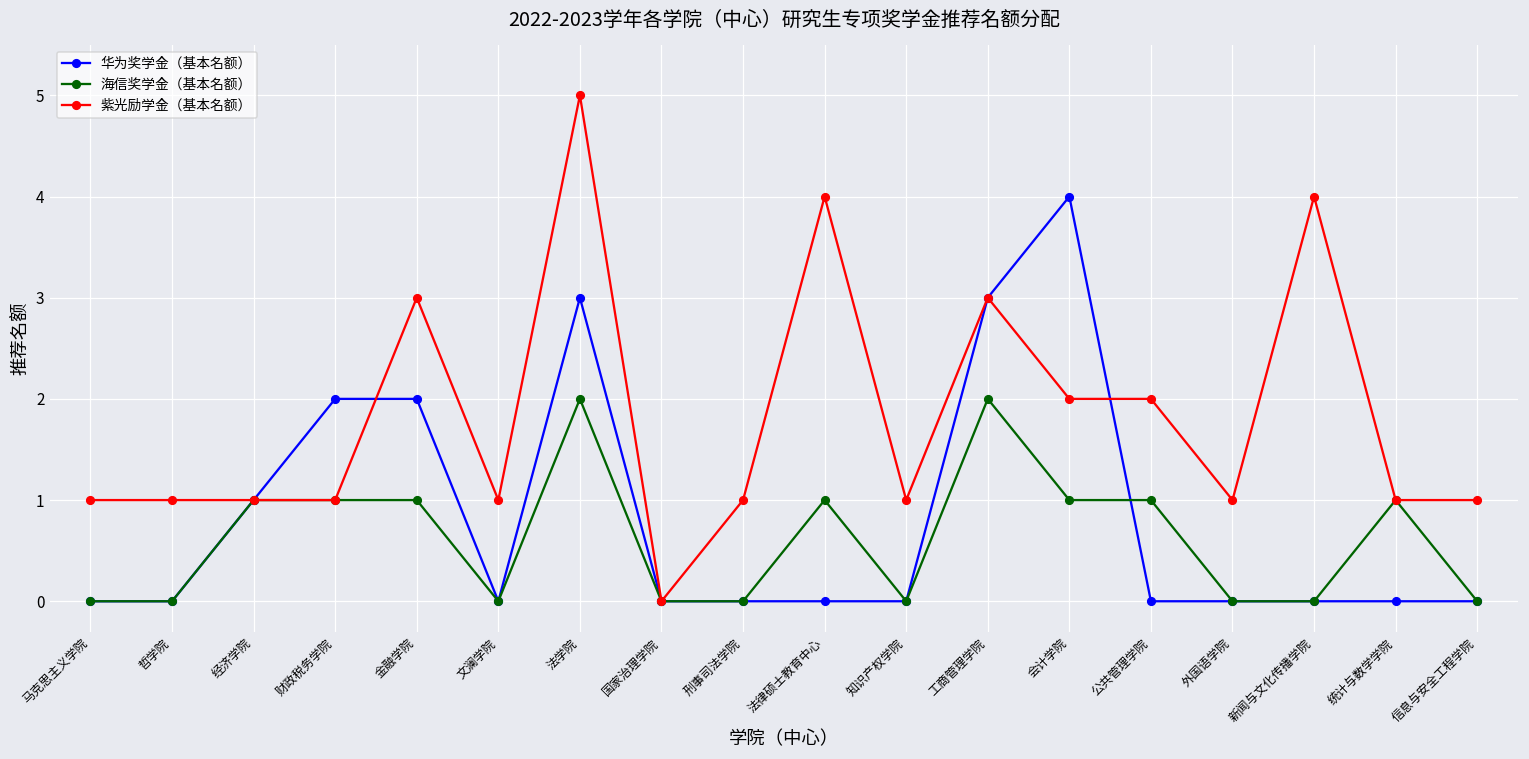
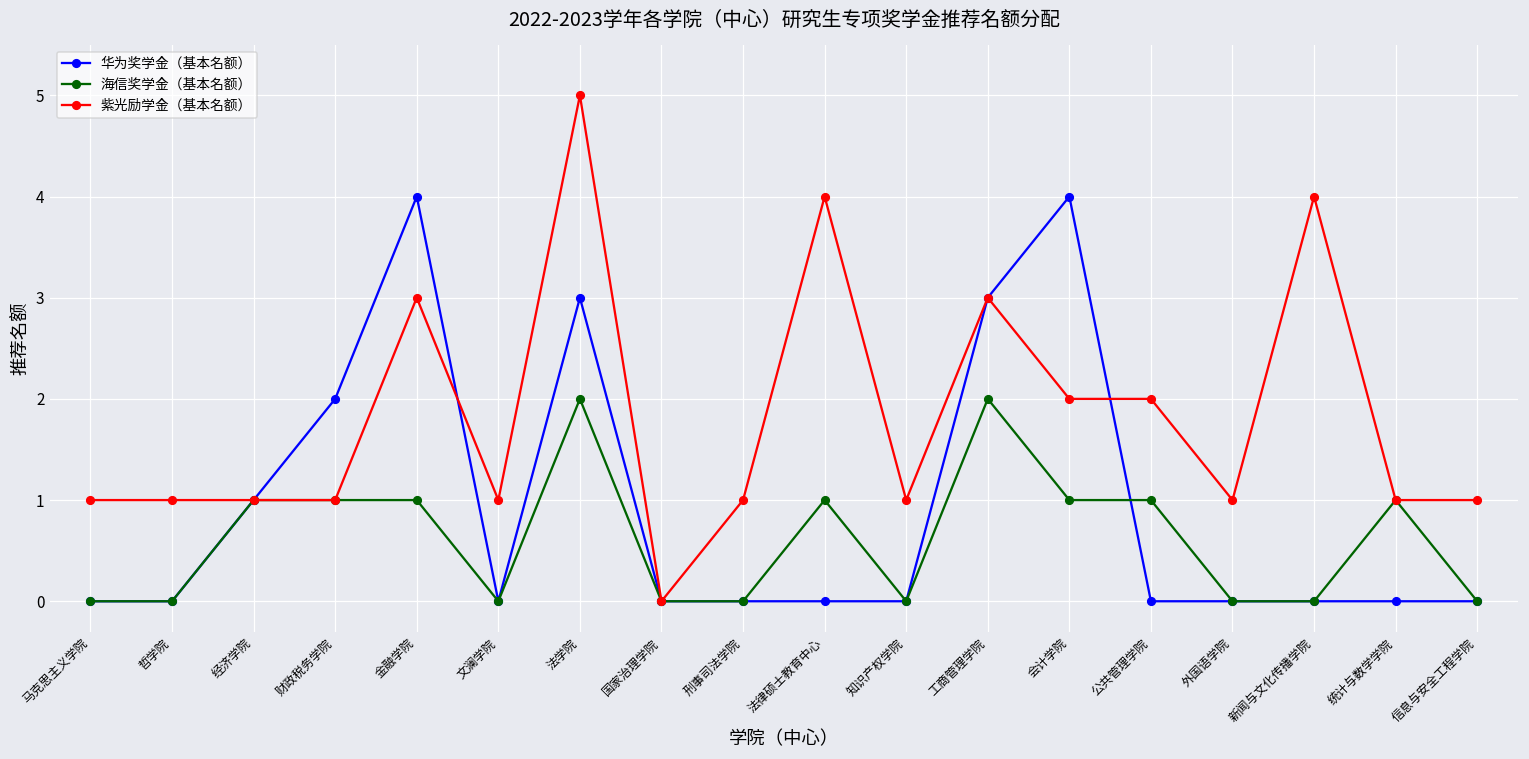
  {
    "华为奖学金（基本名额）": {
      "财政税务学院": 2,
-     "金融学院": 2,
+     "金融学院": 4,
      "法学院": 3,
      "法律硕士教育中心": 0,
      "会计学院": 4,
      "公共管理学院": 0,
      "统计与数学学院": 0
    },
    "海信奖学金（基本名额）": {
      "金融学院": 1,
      "法学院": 2,
      "法律硕士教育中心": 1,
      "工商管理学院": 2,
      "会计学院": 1,
      "公共管理学院": 1
    },
    "紫光励学金（基本名额）": {
      "马克思主义学院": 1,
      "哲学院": 1,
      "金融学院": 3,
      "文澜学院": 1,
      "法学院": 5,
      "刑事司法学院": 1,
      "法律硕士教育中心": 4,
      "知识产权学院": 1,
      "会计学院": 2,
      "公共管理学院": 2,
      "外国语学院": 1,
      "新闻与文化传播学院": 4,
      "信息与安全工程学院": 1
    }
  }
